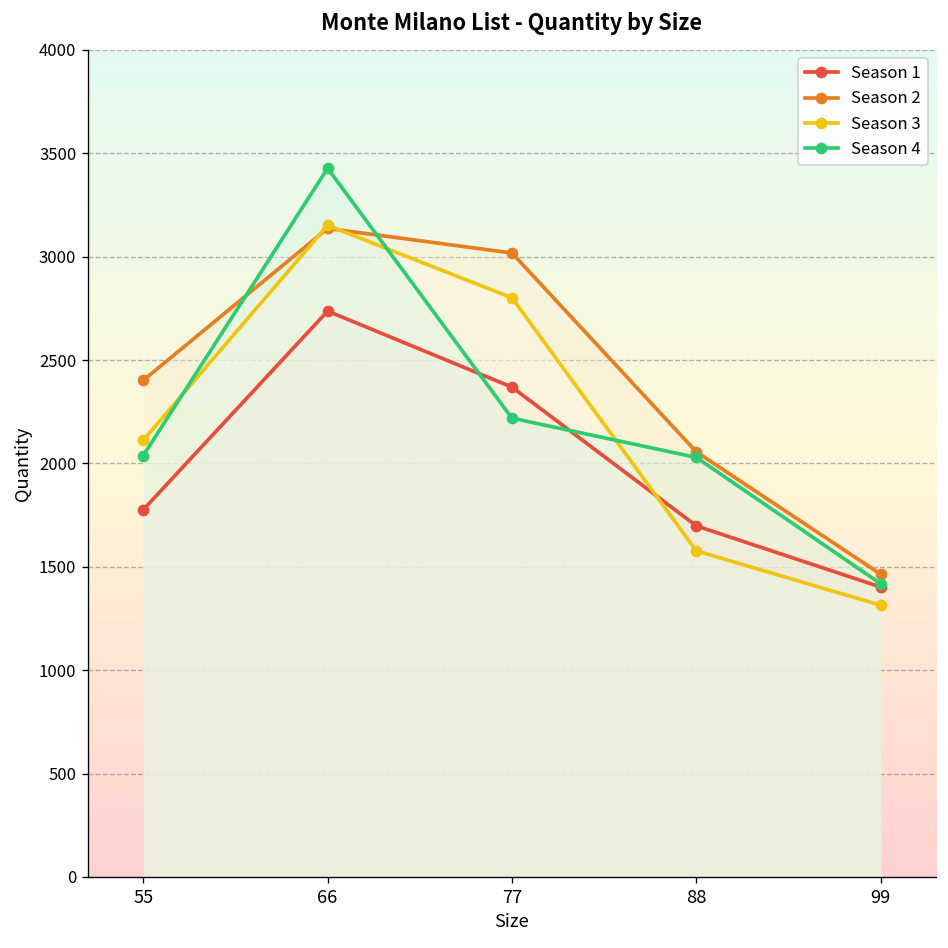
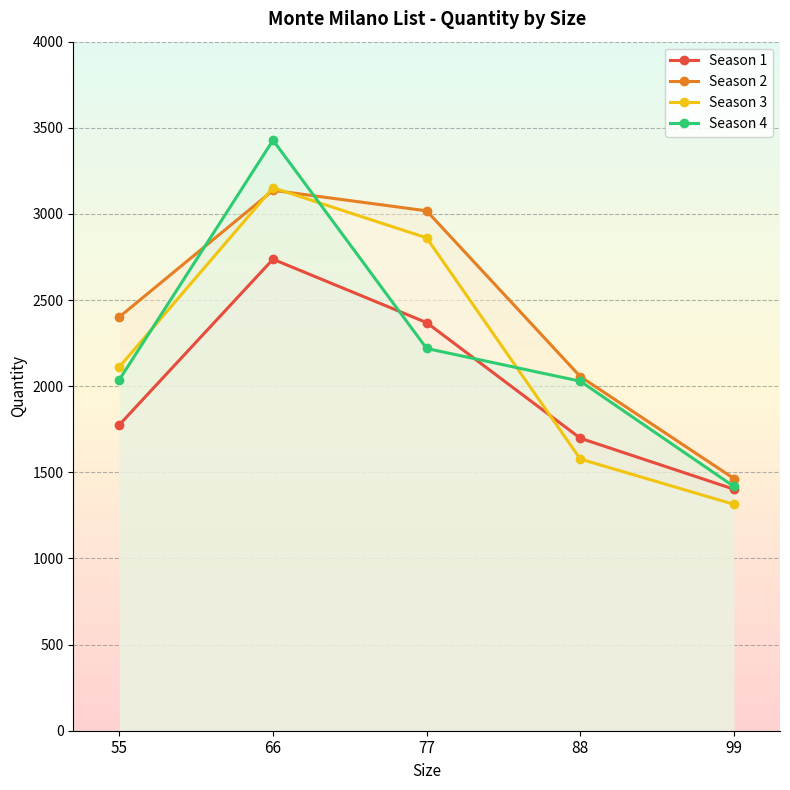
  {
    "Season 3": {
      "55": 2110,
      "66": 3150,
-     "77": 2800,
+     "77": 2860,
      "88": 1580,
      "99": 1310
    },
    "Season 4": {
      "55": 2040,
      "66": 3430,
      "77": 2220,
      "88": 2030,
      "99": 1420
    }
  }
